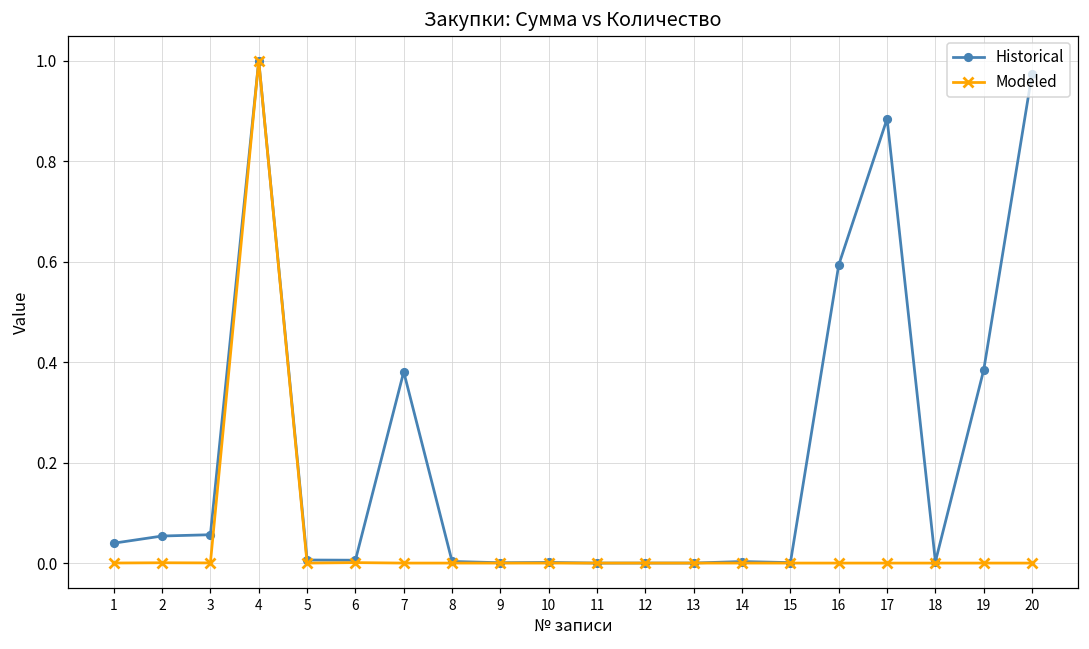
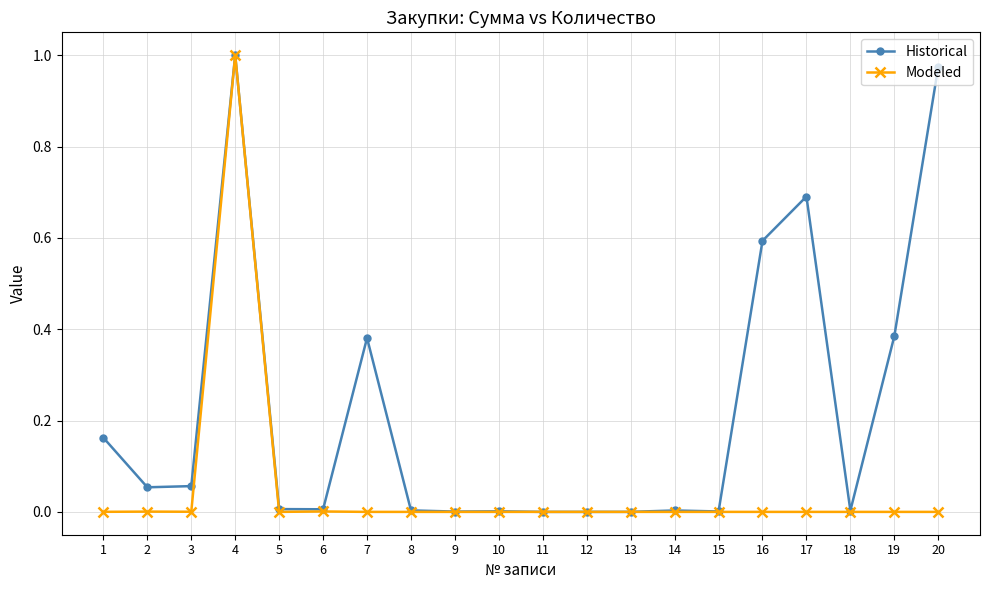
  {
    "Historical": {
-     "1": 0.04,
+     "1": 0.16,
      "2": 0.05,
      "3": 0.06,
      "5": 0.01,
      "7": 0.38,
      "16": 0.59,
-     "17": 0.88,
+     "17": 0.69,
      "19": 0.38
    },
    "Modeled": {
      "1": 0.00,
      "2": 0.00,
      "3": 0.00,
      "5": 0.00,
      "7": 0.00,
      "16": 0.00,
      "17": 0.00,
      "19": 0.00,
      "20": 0.00
    }
  }
